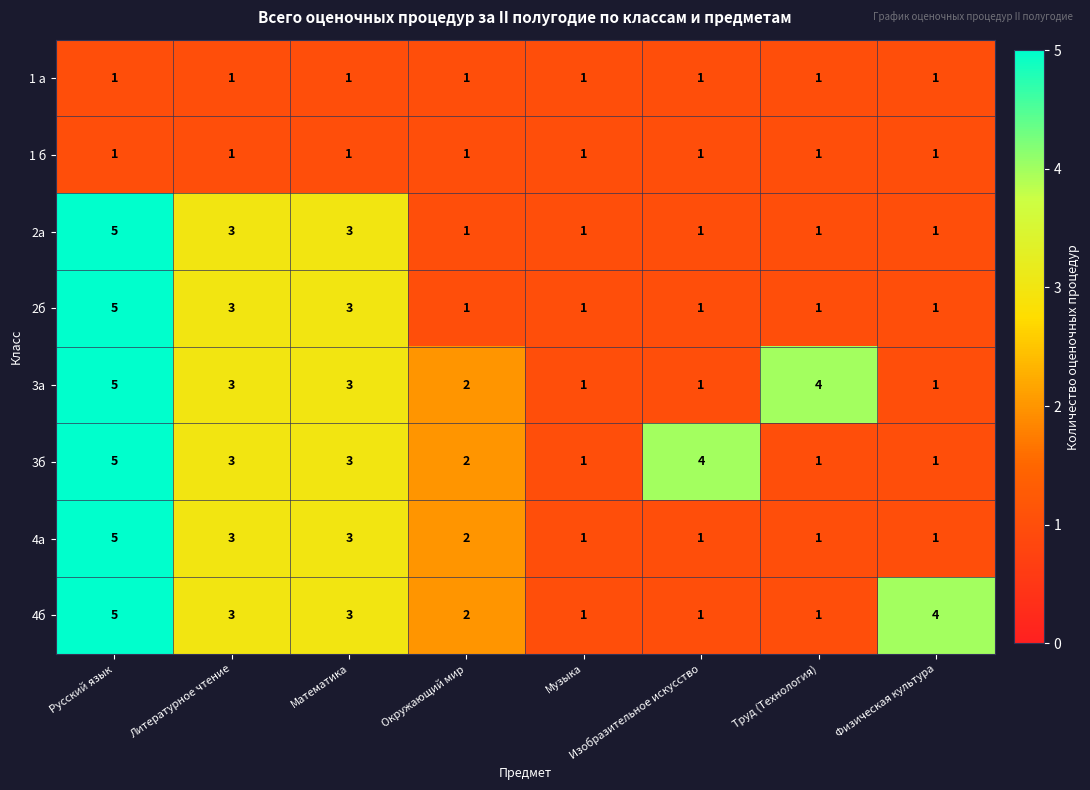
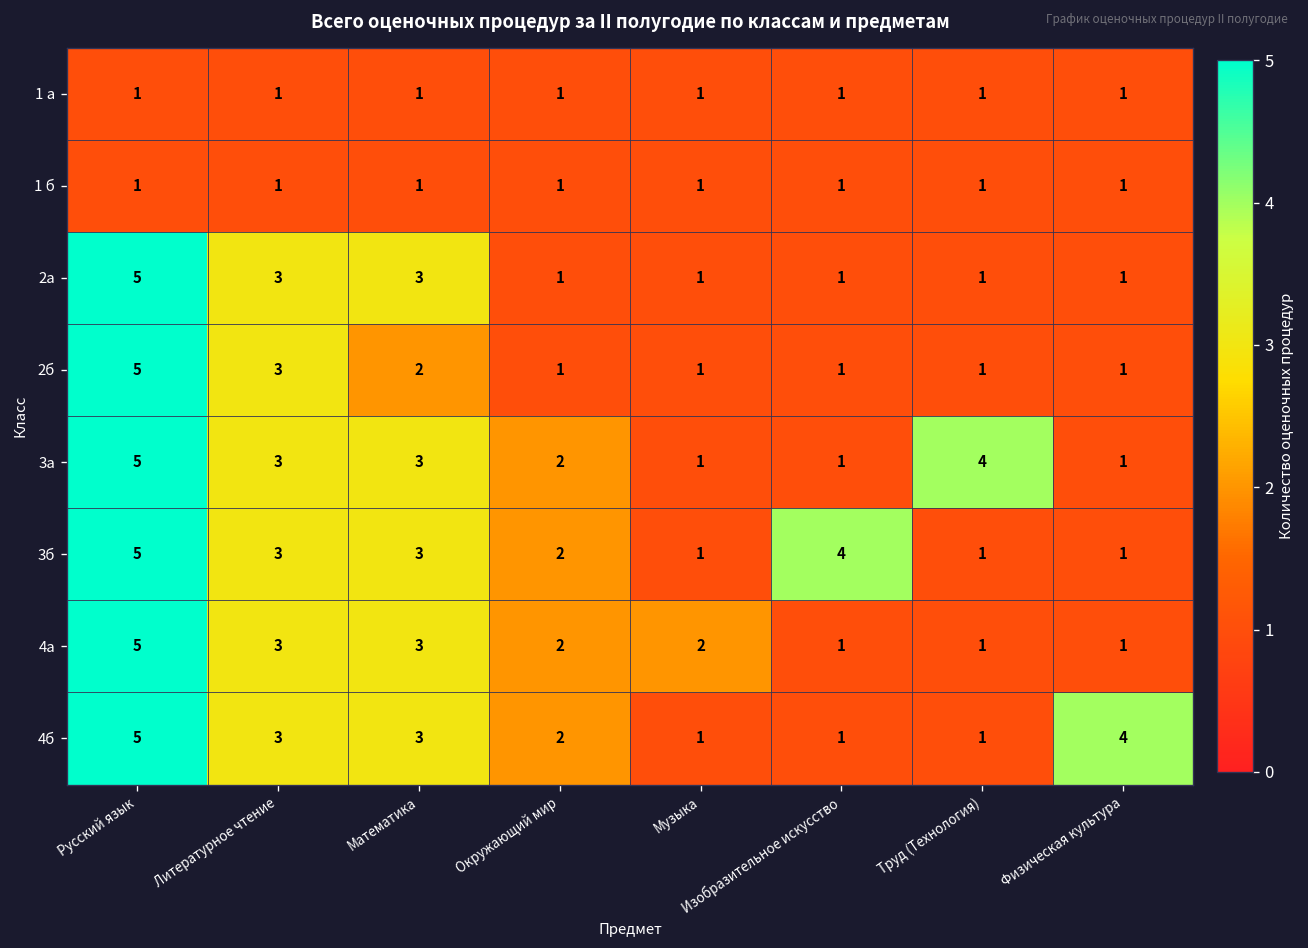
  {
    "1 а": {
      "Русский язык": 1,
      "Литературное чтение": 1,
      "Математика": 1,
      "Окружающий мир": 1,
      "Музыка": 1,
      "Изобразительное искусство": 1,
      "Труд (Технология)": 1,
      "Физическая культура": 1
    },
    "1 б": {
      "Русский язык": 1,
      "Литературное чтение": 1,
      "Математика": 1,
      "Окружающий мир": 1,
      "Музыка": 1,
      "Изобразительное искусство": 1,
      "Труд (Технология)": 1,
      "Физическая культура": 1
    },
    "2а": {
      "Русский язык": 5,
      "Литературное чтение": 3,
      "Математика": 3,
      "Окружающий мир": 1,
      "Музыка": 1,
      "Изобразительное искусство": 1,
      "Труд (Технология)": 1,
      "Физическая культура": 1
    },
    "2б": {
      "Русский язык": 5,
      "Литературное чтение": 3,
-     "Математика": 3,
+     "Математика": 2,
      "Окружающий мир": 1,
      "Музыка": 1,
      "Изобразительное искусство": 1,
      "Труд (Технология)": 1,
      "Физическая культура": 1
    },
    "3а": {
      "Русский язык": 5,
      "Литературное чтение": 3,
      "Математика": 3,
      "Окружающий мир": 2,
      "Музыка": 1,
      "Изобразительное искусство": 1,
      "Труд (Технология)": 4,
      "Физическая культура": 1
    },
    "3б": {
      "Русский язык": 5,
      "Литературное чтение": 3,
      "Математика": 3,
      "Окружающий мир": 2,
      "Музыка": 1,
      "Изобразительное искусство": 4,
      "Труд (Технология)": 1,
      "Физическая культура": 1
    },
    "4а": {
      "Русский язык": 5,
      "Литературное чтение": 3,
      "Математика": 3,
      "Окружающий мир": 2,
-     "Музыка": 1,
+     "Музыка": 2,
      "Изобразительное искусство": 1,
      "Труд (Технология)": 1,
      "Физическая культура": 1
    },
    "4б": {
      "Русский язык": 5,
      "Литературное чтение": 3,
      "Математика": 3,
      "Окружающий мир": 2,
      "Музыка": 1,
      "Изобразительное искусство": 1,
      "Труд (Технология)": 1,
      "Физическая культура": 4
    }
  }
